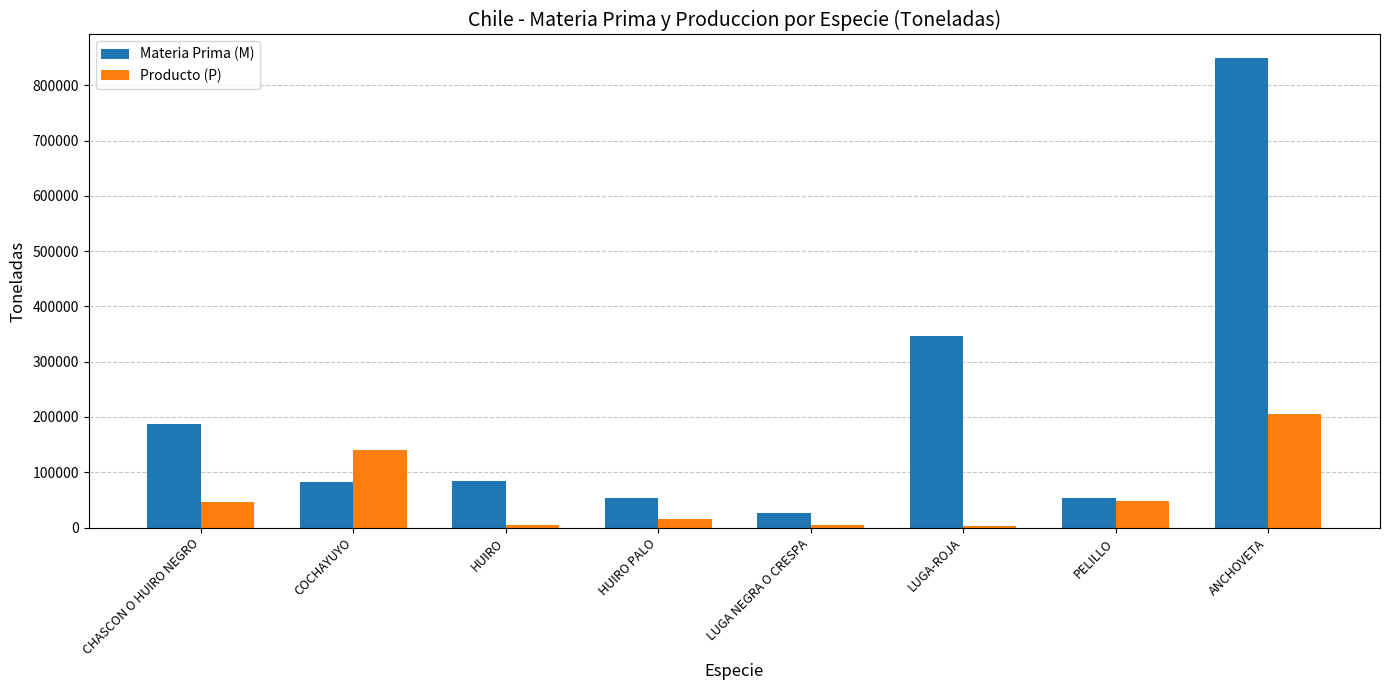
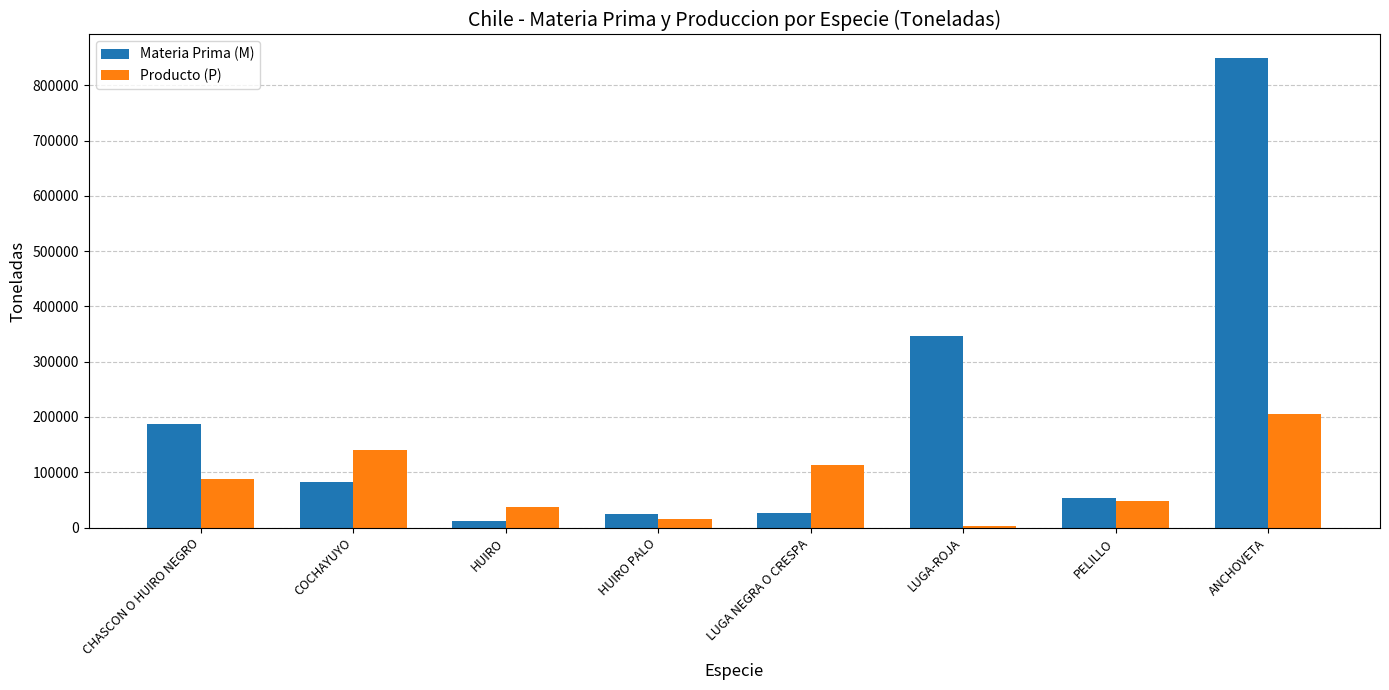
  {
    "Materia Prima (M)": {
      "CHASCON O HUIRO NEGRO": 190000,
      "COCHAYUYO": 80000,
-     "HUIRO": 80000,
-     "HUIRO PALO": 50000,
+     "HUIRO": 10000,
+     "HUIRO PALO": 20000,
      "LUGA NEGRA O CRESPA": 30000,
      "LUGA-ROJA": 350000,
      "PELILLO": 50000,
      "ANCHOVETA": 850000
    },
    "Producto (P)": {
-     "CHASCON O HUIRO NEGRO": 50000,
+     "CHASCON O HUIRO NEGRO": 90000,
      "COCHAYUYO": 140000,
-     "HUIRO": 0,
+     "HUIRO": 40000,
      "HUIRO PALO": 10000,
-     "LUGA NEGRA O CRESPA": 10000,
+     "LUGA NEGRA O CRESPA": 110000,
      "PELILLO": 50000,
      "ANCHOVETA": 210000
    }
  }
